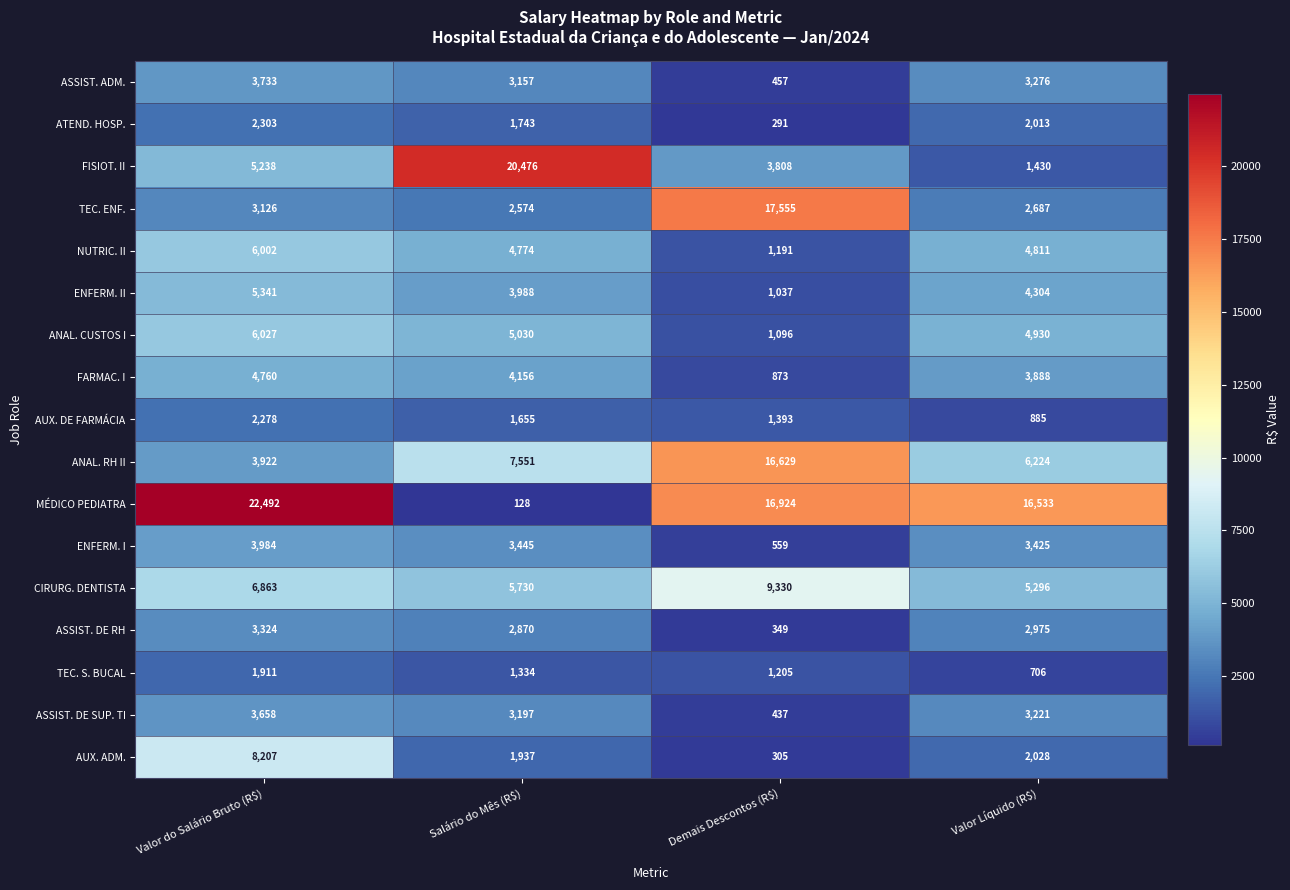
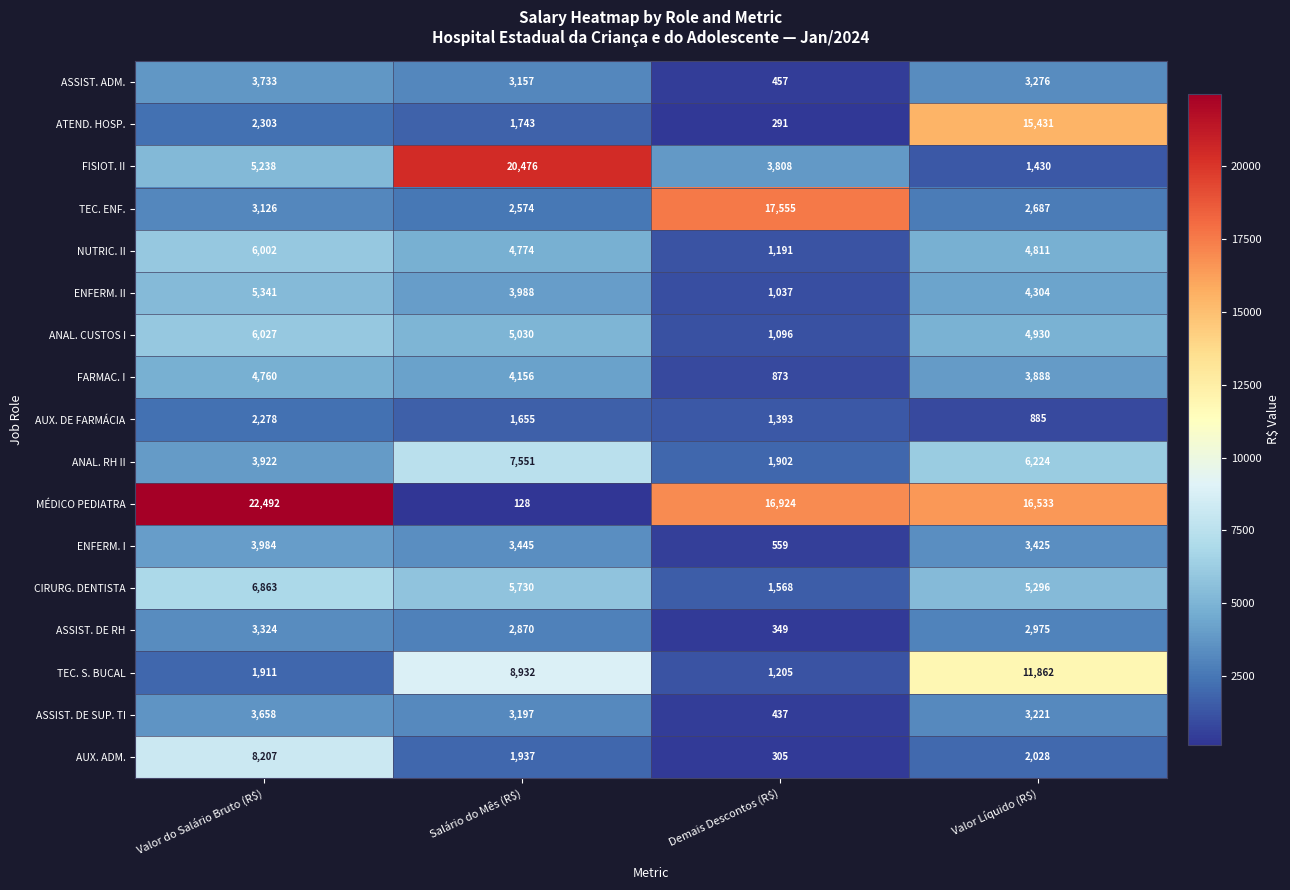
  {
    "ASSIST. ADM.": {
      "Valor do Salário Bruto (R$)": "3,733",
      "Salário do Mês (R$)": "3,157",
      "Demais Descontos (R$)": "457",
      "Valor Líquido (R$)": "3,276"
    },
    "ATEND. HOSP.": {
      "Valor do Salário Bruto (R$)": "2,303",
      "Salário do Mês (R$)": "1,743",
      "Demais Descontos (R$)": "291",
-     "Valor Líquido (R$)": "2,013"
+     "Valor Líquido (R$)": "15,431"
    },
    "FISIOT. II": {
      "Valor do Salário Bruto (R$)": "5,238",
      "Salário do Mês (R$)": "20,476",
      "Demais Descontos (R$)": "3,808",
      "Valor Líquido (R$)": "1,430"
    },
    "TEC. ENF.": {
      "Valor do Salário Bruto (R$)": "3,126",
      "Salário do Mês (R$)": "2,574",
      "Demais Descontos (R$)": "17,555",
      "Valor Líquido (R$)": "2,687"
    },
    "NUTRIC. II": {
      "Valor do Salário Bruto (R$)": "6,002",
      "Salário do Mês (R$)": "4,774",
      "Demais Descontos (R$)": "1,191",
      "Valor Líquido (R$)": "4,811"
    },
    "ENFERM. II": {
      "Valor do Salário Bruto (R$)": "5,341",
      "Salário do Mês (R$)": "3,988",
      "Demais Descontos (R$)": "1,037",
      "Valor Líquido (R$)": "4,304"
    },
    "ANAL. CUSTOS I": {
      "Valor do Salário Bruto (R$)": "6,027",
      "Salário do Mês (R$)": "5,030",
      "Demais Descontos (R$)": "1,096",
      "Valor Líquido (R$)": "4,930"
    },
    "FARMAC. I": {
      "Valor do Salário Bruto (R$)": "4,760",
      "Salário do Mês (R$)": "4,156",
      "Demais Descontos (R$)": "873",
      "Valor Líquido (R$)": "3,888"
    },
    "AUX. DE FARMÁCIA": {
      "Valor do Salário Bruto (R$)": "2,278",
      "Salário do Mês (R$)": "1,655",
      "Demais Descontos (R$)": "1,393",
      "Valor Líquido (R$)": "885"
    },
    "ANAL. RH II": {
      "Valor do Salário Bruto (R$)": "3,922",
      "Salário do Mês (R$)": "7,551",
-     "Demais Descontos (R$)": "16,629",
+     "Demais Descontos (R$)": "1,902",
      "Valor Líquido (R$)": "6,224"
    },
    "MÉDICO PEDIATRA": {
      "Valor do Salário Bruto (R$)": "22,492",
      "Salário do Mês (R$)": "128",
      "Demais Descontos (R$)": "16,924",
      "Valor Líquido (R$)": "16,533"
    },
    "ENFERM. I": {
      "Valor do Salário Bruto (R$)": "3,984",
      "Salário do Mês (R$)": "3,445",
      "Demais Descontos (R$)": "559",
      "Valor Líquido (R$)": "3,425"
    },
    "CIRURG. DENTISTA": {
      "Valor do Salário Bruto (R$)": "6,863",
      "Salário do Mês (R$)": "5,730",
-     "Demais Descontos (R$)": "9,330",
+     "Demais Descontos (R$)": "1,568",
      "Valor Líquido (R$)": "5,296"
    },
    "ASSIST. DE RH": {
      "Valor do Salário Bruto (R$)": "3,324",
      "Salário do Mês (R$)": "2,870",
      "Demais Descontos (R$)": "349",
      "Valor Líquido (R$)": "2,975"
    },
    "TEC. S. BUCAL": {
      "Valor do Salário Bruto (R$)": "1,911",
-     "Salário do Mês (R$)": "1,334",
+     "Salário do Mês (R$)": "8,932",
      "Demais Descontos (R$)": "1,205",
-     "Valor Líquido (R$)": "706"
+     "Valor Líquido (R$)": "11,862"
    },
    "ASSIST. DE SUP. TI": {
      "Valor do Salário Bruto (R$)": "3,658",
      "Salário do Mês (R$)": "3,197",
      "Demais Descontos (R$)": "437",
      "Valor Líquido (R$)": "3,221"
    },
    "AUX. ADM.": {
      "Valor do Salário Bruto (R$)": "8,207",
      "Salário do Mês (R$)": "1,937",
      "Demais Descontos (R$)": "305",
      "Valor Líquido (R$)": "2,028"
    }
  }
